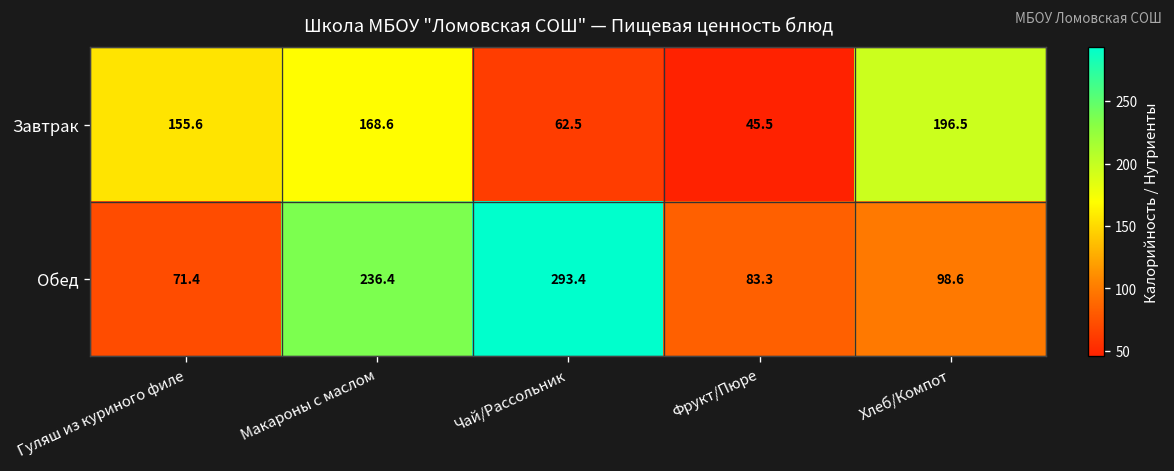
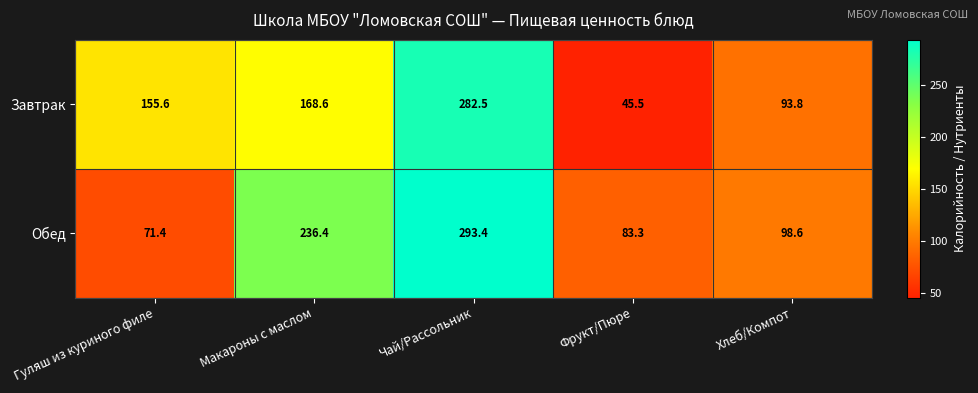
  {
    "Завтрак": {
      "Гуляш из куриного филе": 155.6,
      "Макароны с маслом": 168.6,
-     "Чай/Рассольник": 62.5,
+     "Чай/Рассольник": 282.5,
      "Фрукт/Пюре": 45.5,
-     "Хлеб/Компот": 196.5
+     "Хлеб/Компот": 93.8
    },
    "Обед": {
      "Гуляш из куриного филе": 71.4,
      "Макароны с маслом": 236.4,
      "Чай/Рассольник": 293.4,
      "Фрукт/Пюре": 83.3,
      "Хлеб/Компот": 98.6
    }
  }
